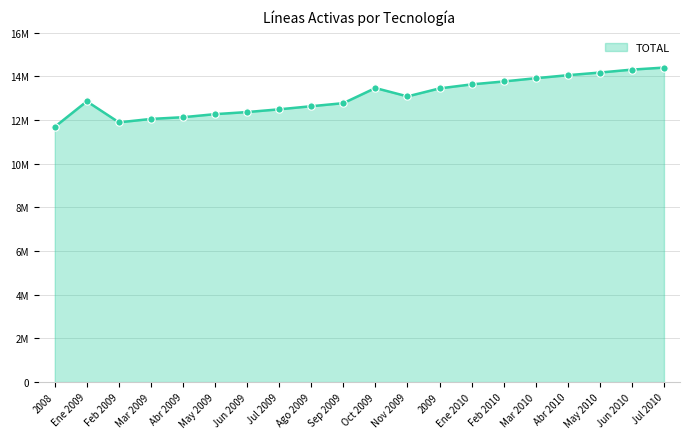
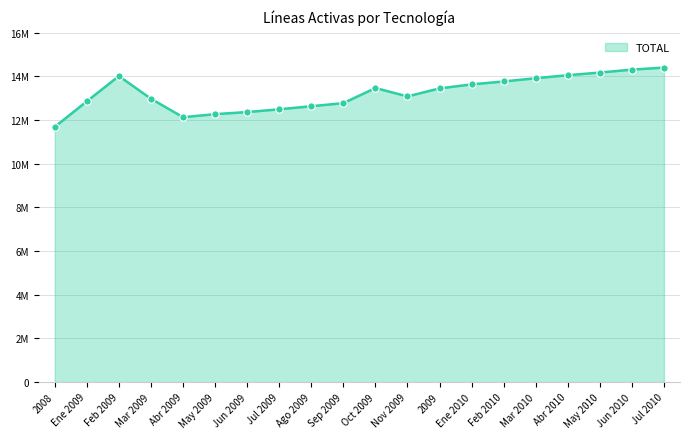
  {
    "2008": 11700000,
    "Ene 2009": 12900000,
-   "Feb 2009": 11900000,
-   "Mar 2009": 12100000,
+   "Feb 2009": 14000000,
+   "Mar 2009": 13000000,
    "Abr 2009": 12100000,
    "May 2009": 12300000,
    "Jun 2009": 12400000,
    "Jul 2009": 12500000,
    "Ago 2009": 12600000,
    "Sep 2009": 12800000,
    "Oct 2009": 13500000,
    "Nov 2009": 13100000,
    "2009": 13500000,
    "Ene 2010": 13600000,
    "Feb 2010": 13800000,
    "Mar 2010": 13900000,
    "Abr 2010": 14100000,
    "May 2010": 14200000,
    "Jun 2010": 14300000,
    "Jul 2010": 14400000
  }
